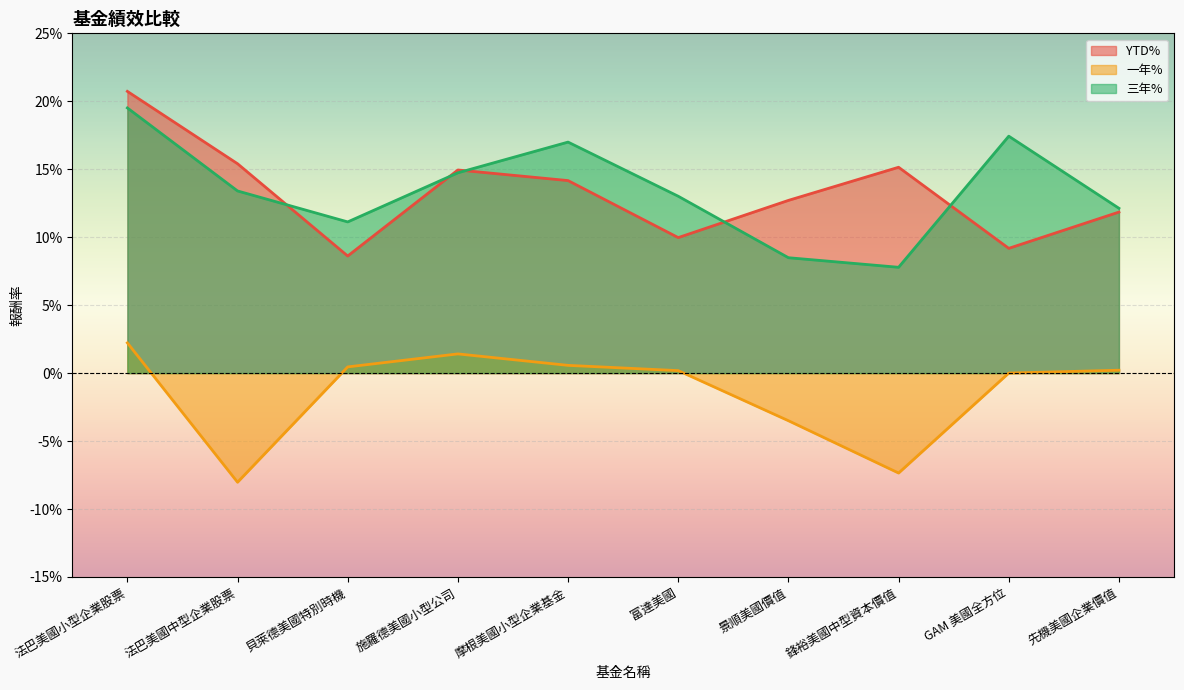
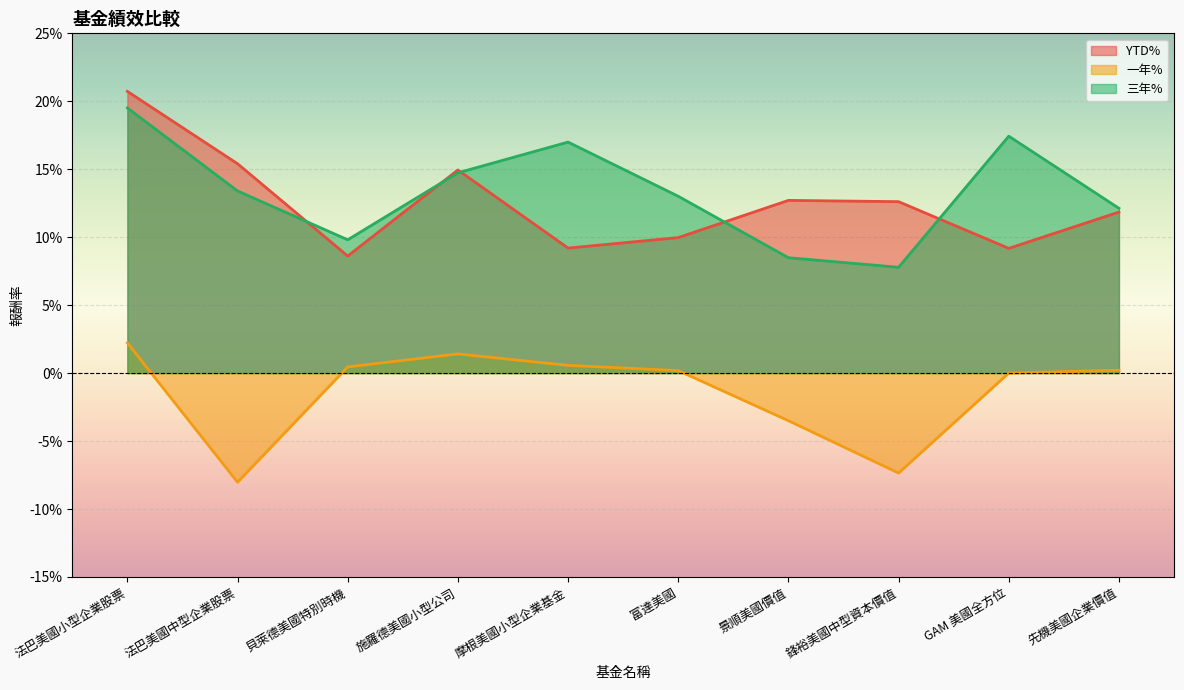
  {
    "YTD%": {
      "法巴美國小型企業股票": "20.7%",
      "法巴美國中型企業股票": "15.4%",
      "貝萊德美國特別時機": "8.6%",
      "施羅德美國小型公司": "14.9%",
-     "摩根美國小型企業基金": "14.2%",
+     "摩根美國小型企業基金": "9.2%",
      "富達美國": "10.0%",
      "景順美國價值": "12.7%",
-     "鋒裕美國中型資本價值": "15.1%",
+     "鋒裕美國中型資本價值": "12.6%",
      "GAM 美國全方位": "9.2%",
      "先機美國企業價值": "11.8%"
    },
    "三年%": {
      "法巴美國小型企業股票": "19.5%",
      "法巴美國中型企業股票": "13.4%",
-     "貝萊德美國特別時機": "11.1%",
+     "貝萊德美國特別時機": "9.8%",
      "施羅德美國小型公司": "14.7%",
      "摩根美國小型企業基金": "17.0%",
      "富達美國": "13.0%",
      "景順美國價值": "8.5%",
      "鋒裕美國中型資本價值": "7.8%",
      "GAM 美國全方位": "17.4%",
      "先機美國企業價值": "12.1%"
    }
  }
